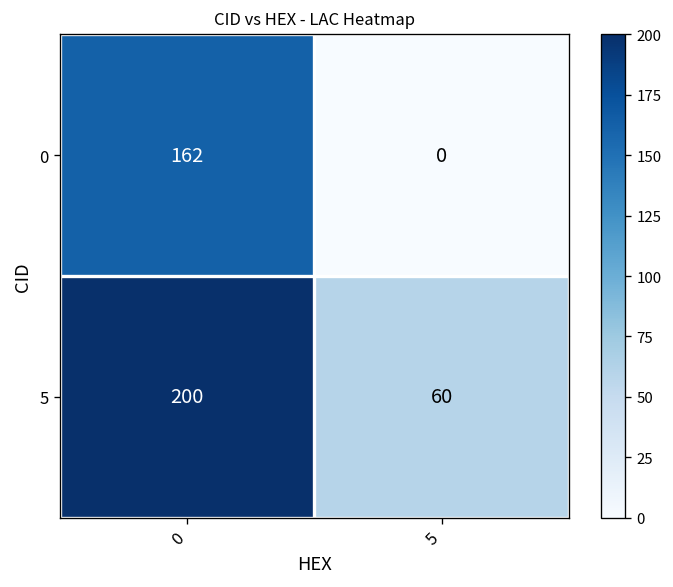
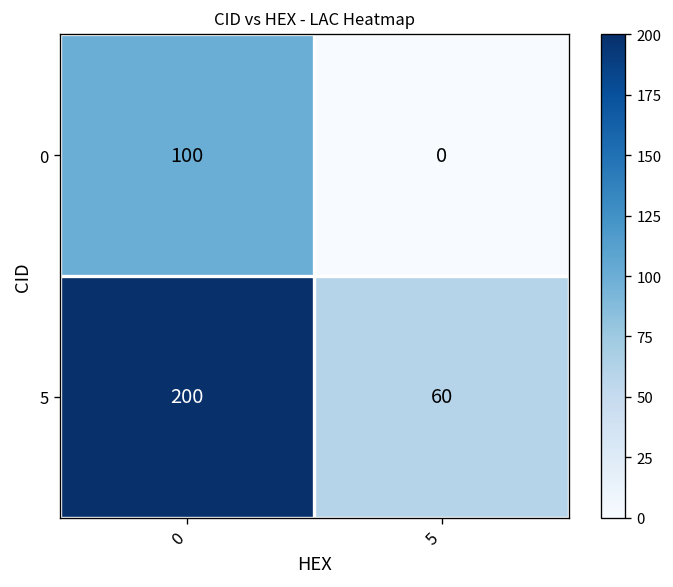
  {
    "0": {
-     "0": 162,
+     "0": 100,
      "5": 0
    },
    "5": {
      "0": 200,
      "5": 60
    }
  }
